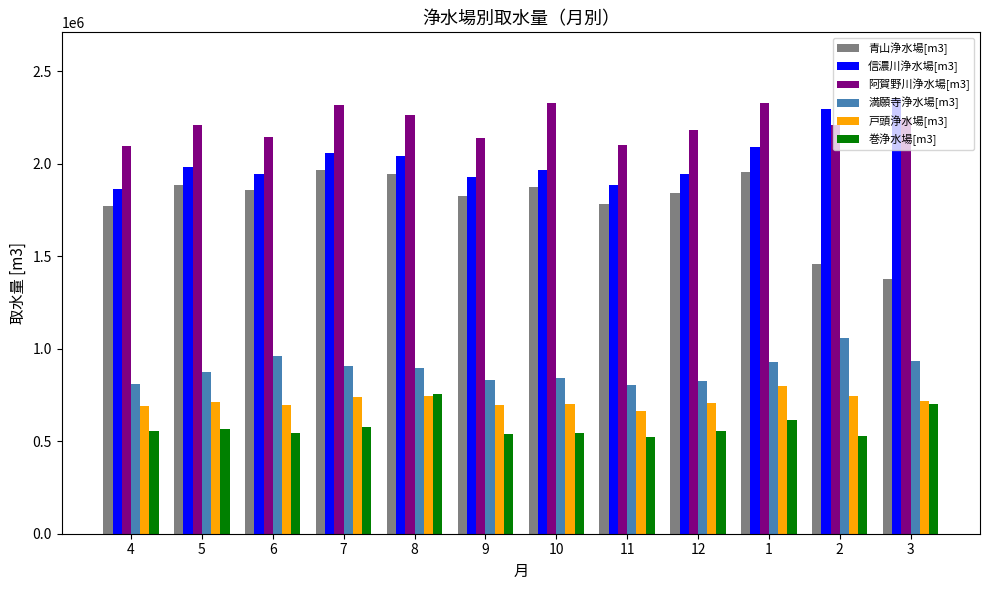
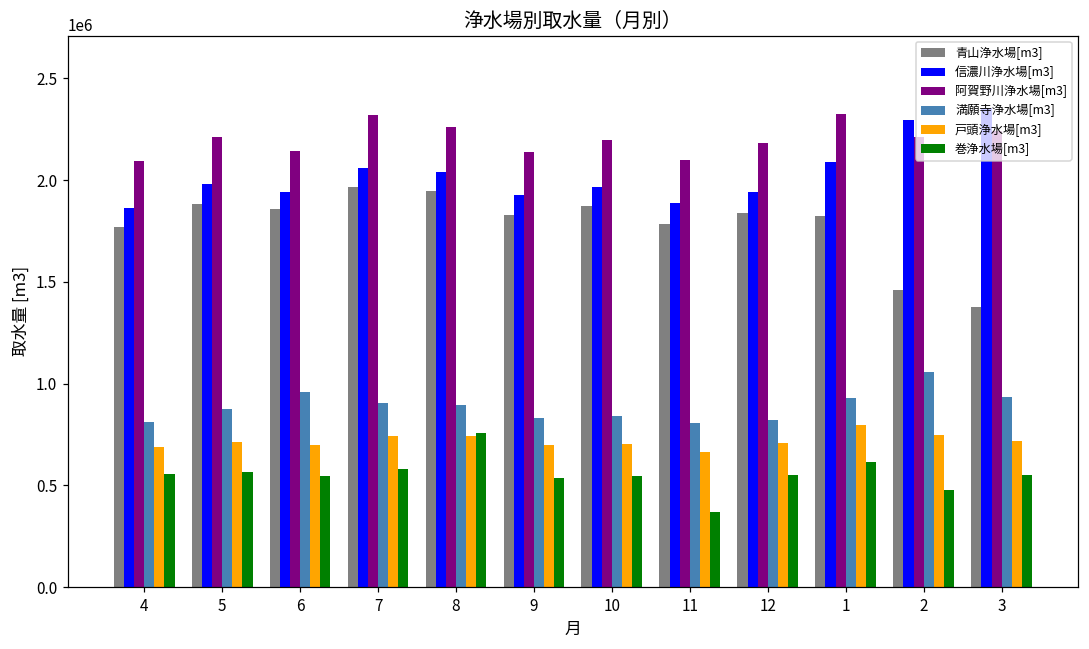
  {
    "青山浄水場[m3]": {
      "4": 1770000,
      "5": 1880000,
      "6": 1860000,
      "7": 1970000,
      "8": 1950000,
      "9": 1830000,
      "10": 1870000,
      "11": 1780000,
      "12": 1840000,
-     "1": 1960000,
+     "1": 1820000,
      "2": 1460000,
      "3": 1370000
    },
    "信濃川浄水場[m3]": {
      "4": 1860000,
      "5": 1980000,
      "6": 1940000,
      "7": 2060000,
      "8": 2040000,
      "9": 1930000,
      "10": 1970000,
      "11": 1880000,
      "12": 1940000,
      "1": 2090000,
      "2": 2300000
    },
    "阿賀野川浄水場[m3]": {
      "4": 2100000,
      "5": 2210000,
      "6": 2140000,
      "7": 2320000,
      "8": 2260000,
      "9": 2140000,
-     "10": 2330000,
+     "10": 2200000,
      "11": 2100000,
      "12": 2180000,
      "1": 2330000
    },
    "満願寺浄水場[m3]": {
      "4": 810000,
      "5": 870000,
      "6": 960000,
      "7": 900000,
      "8": 890000,
      "9": 830000,
      "10": 840000,
      "11": 810000,
      "12": 820000,
      "1": 930000,
      "2": 1060000,
      "3": 940000
    },
    "戸頭浄水場[m3]": {
      "4": 690000,
      "5": 710000,
      "6": 700000,
      "7": 740000,
      "8": 740000,
      "9": 700000,
      "10": 700000,
      "11": 660000,
      "12": 710000,
      "1": 800000,
      "2": 750000,
      "3": 720000
    },
    "巻浄水場[m3]": {
      "4": 550000,
      "5": 570000,
      "6": 540000,
      "7": 580000,
      "8": 760000,
      "9": 540000,
      "10": 550000,
-     "11": 530000,
+     "11": 370000,
      "12": 550000,
      "1": 610000,
-     "2": 530000,
-     "3": 700000
+     "2": 480000,
+     "3": 550000
    }
  }
